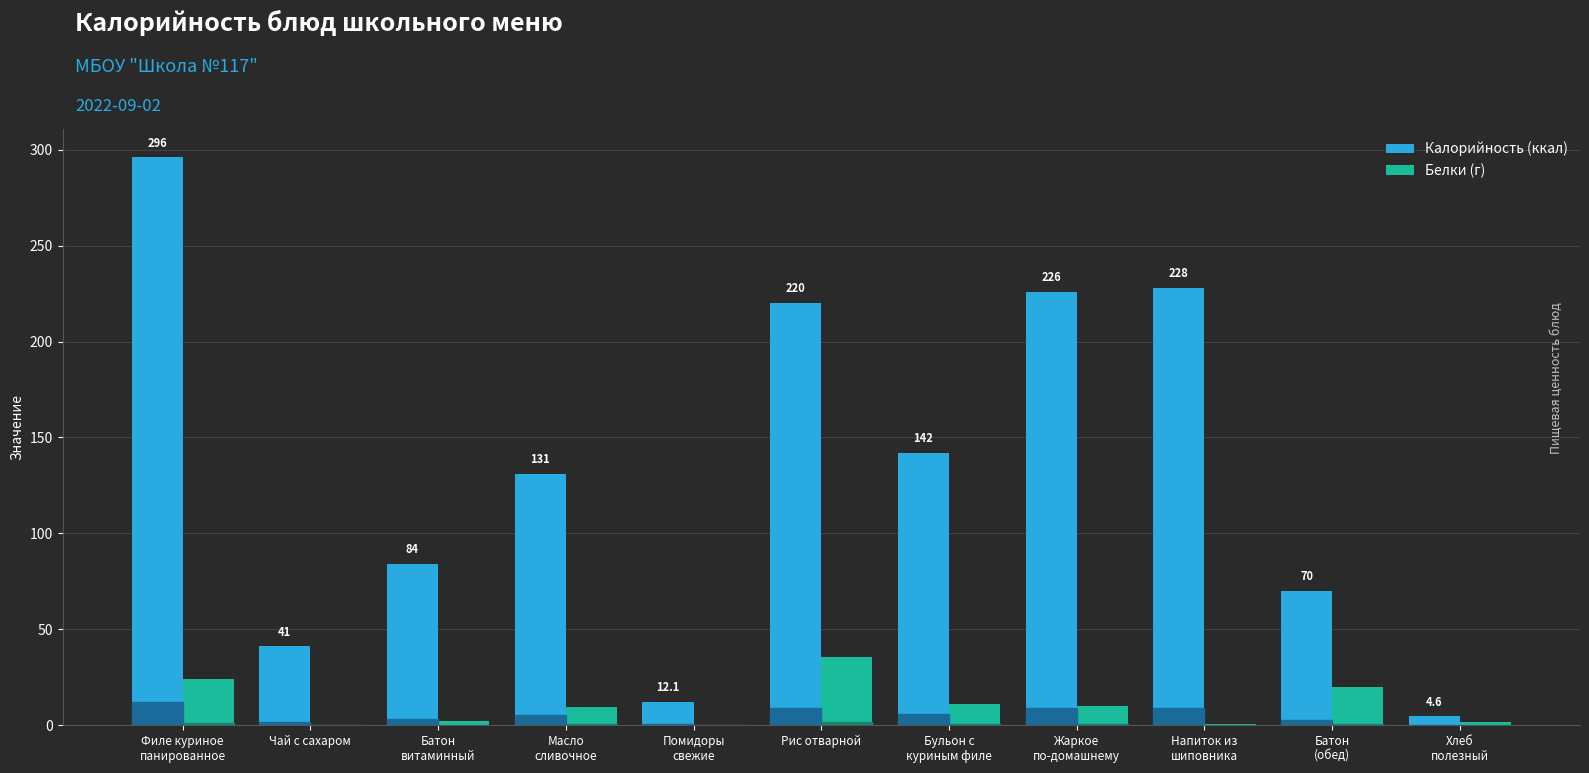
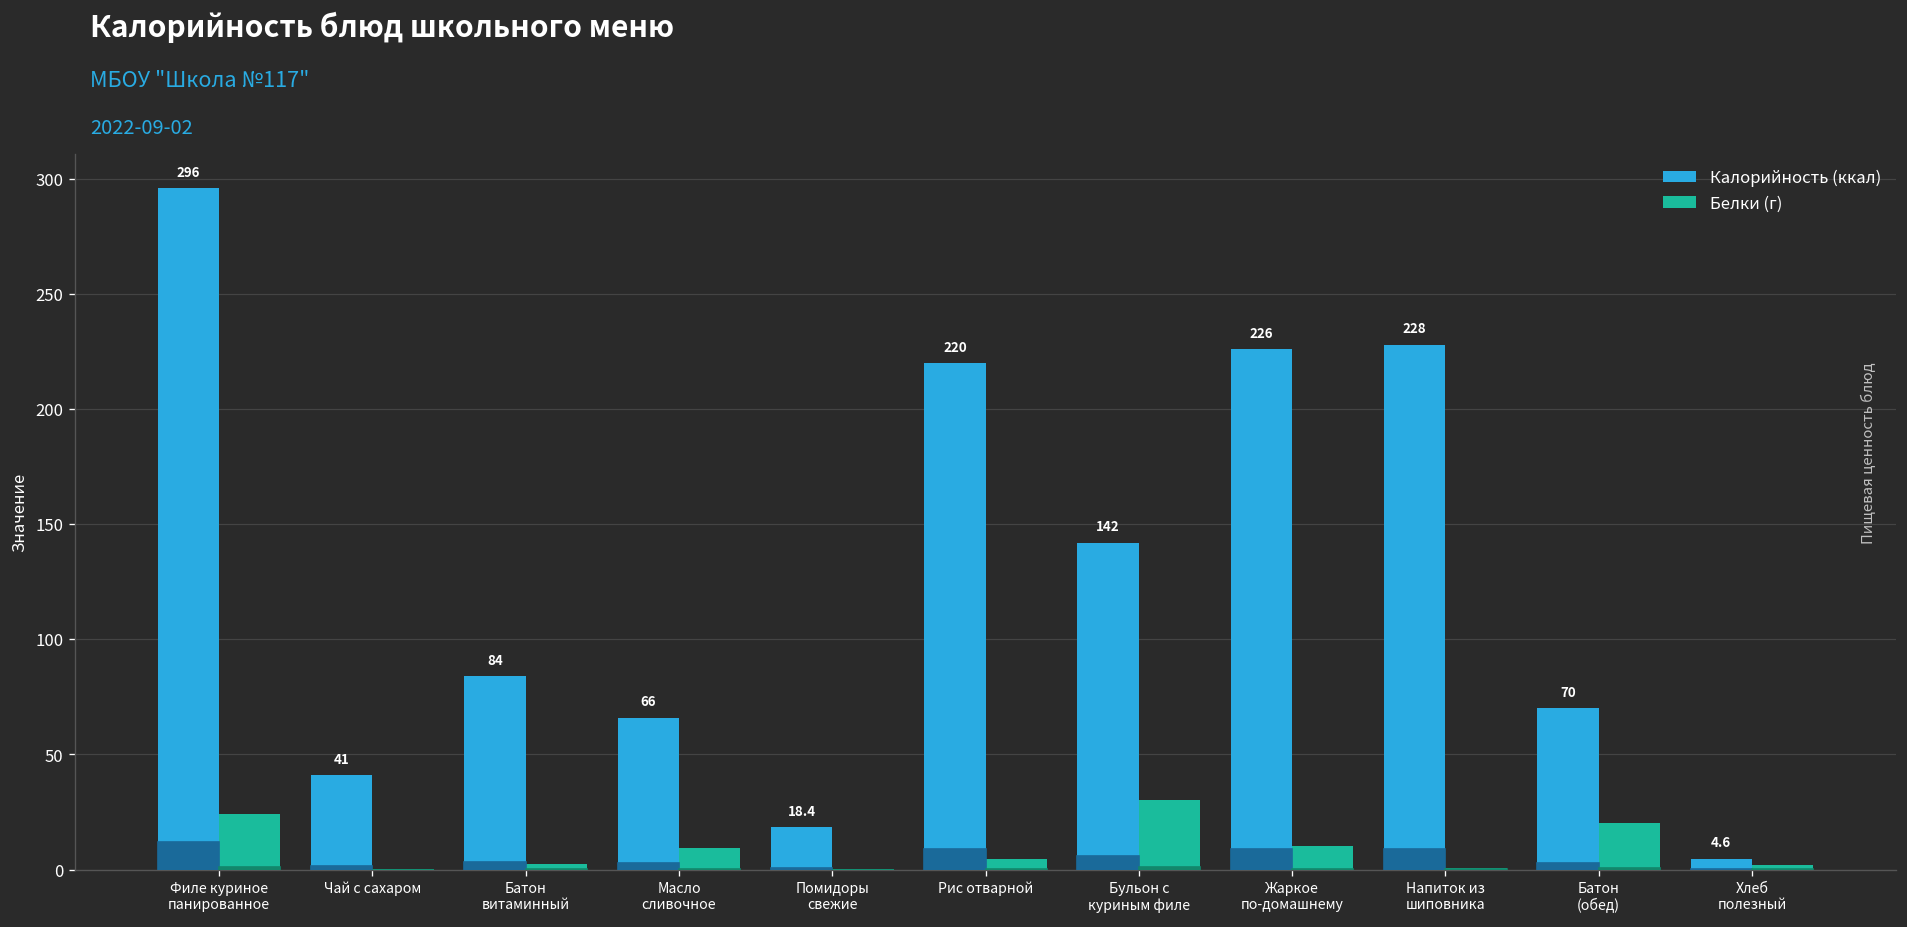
  {
    "Калорийность (ккал)": {
      "Филе куриное панированное": 296,
      "Чай с сахаром": 41,
      "Батон витаминный": 84,
-     "Масло сливочное": 131,
-     "Помидоры свежие": 12.1,
+     "Масло сливочное": 66,
+     "Помидоры свежие": 18.4,
      "Рис отварной": 220,
      "Бульон с куриным филе": 142,
      "Жаркое по-домашнему": 226,
      "Напиток из шиповника": 228,
      "Батон (обед)": 70,
      "Хлеб полезный": 4.6
    },
    "Белки (г)": {
      "Филе куриное панированное": 24,
      "Батон витаминный": 2,
      "Масло сливочное": 9,
-     "Рис отварной": 36,
-     "Бульон с куриным филе": 11,
+     "Рис отварной": 4,
+     "Бульон с куриным филе": 30,
      "Жаркое по-домашнему": 10,
      "Батон (обед)": 20,
      "Хлеб полезный": 2
    }
  }
